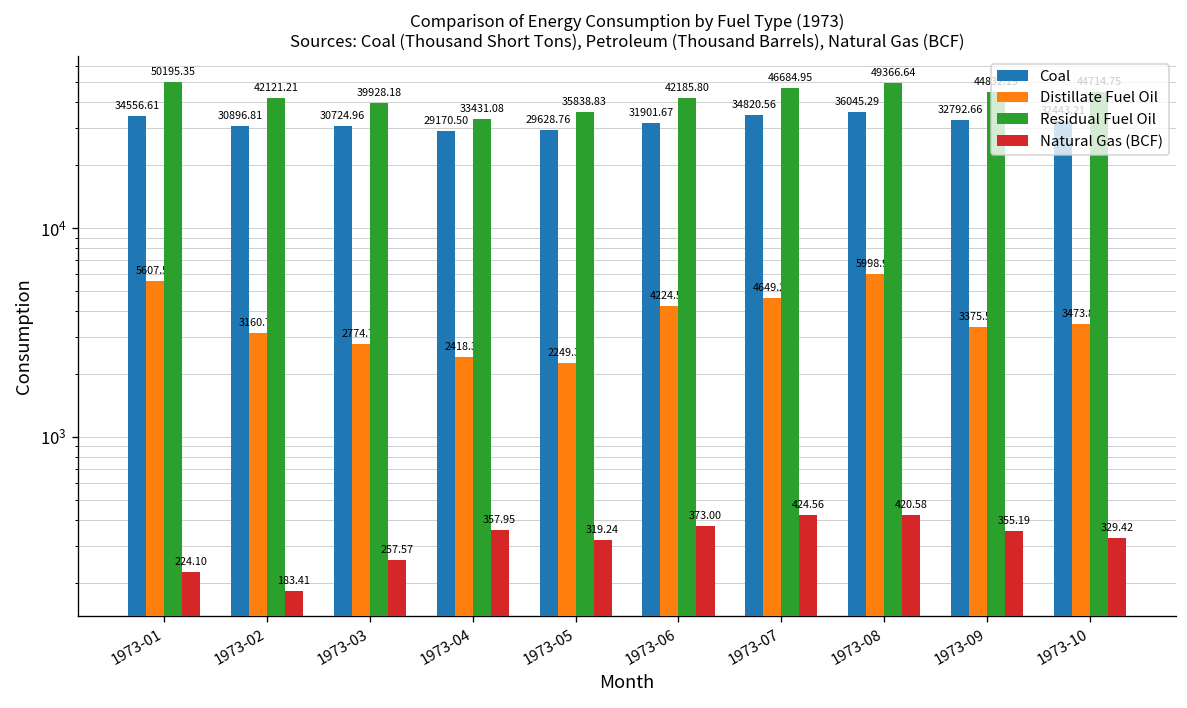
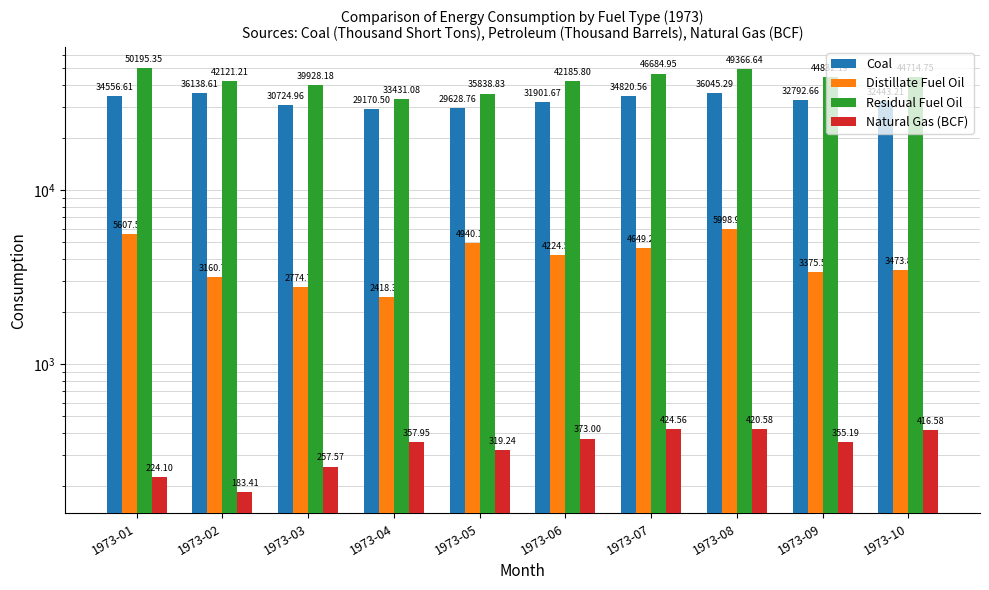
  {
    "Coal": {
      "1973-01": 34556.61,
-     "1973-02": 30896.81,
+     "1973-02": 36138.61,
      "1973-03": 30724.96,
      "1973-04": 29170.50,
      "1973-05": 29628.76,
      "1973-06": 31901.67,
      "1973-07": 34820.56,
      "1973-08": 36045.29,
      "1973-09": 32792.66
    },
    "Distillate Fuel Oil": {
      "1973-01": 5607.50,
      "1973-02": 3160.79,
      "1973-03": 2774.79,
      "1973-04": 2418.35,
-     "1973-05": 2249.31,
+     "1973-05": 4940.10,
      "1973-06": 4224.51,
      "1973-07": 4649.27,
      "1973-08": 5998.99,
      "1973-09": 3375.50,
      "1973-10": 3473.83
    },
    "Residual Fuel Oil": {
      "1973-01": 50195.35,
      "1973-02": 42121.21,
      "1973-03": 39928.18,
      "1973-04": 33431.08,
      "1973-05": 35838.83,
      "1973-06": 42185.80,
      "1973-07": 46684.95,
      "1973-08": 49366.64
    },
    "Natural Gas (BCF)": {
      "1973-01": 224.10,
      "1973-02": 183.41,
      "1973-03": 257.57,
      "1973-04": 357.95,
      "1973-05": 319.24,
      "1973-06": 373.00,
      "1973-07": 424.56,
      "1973-08": 420.58,
      "1973-09": 355.19,
-     "1973-10": 329.42
+     "1973-10": 416.58
    }
  }
